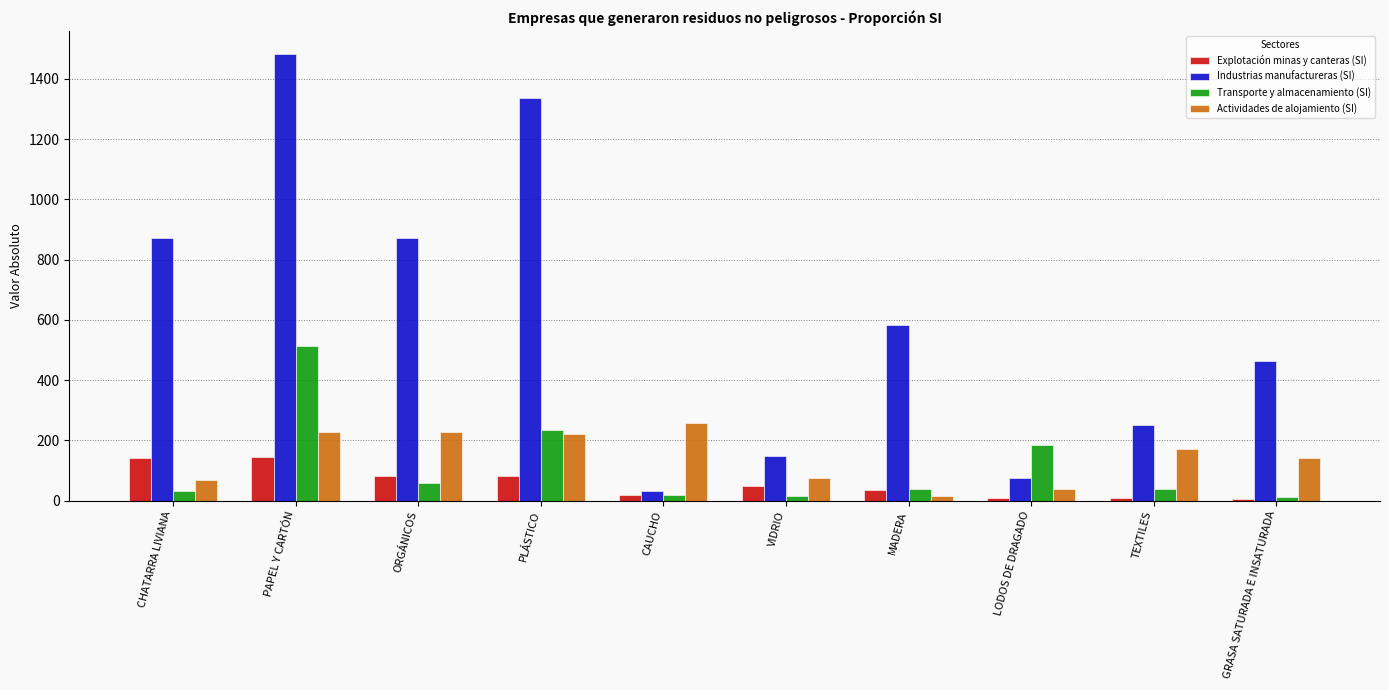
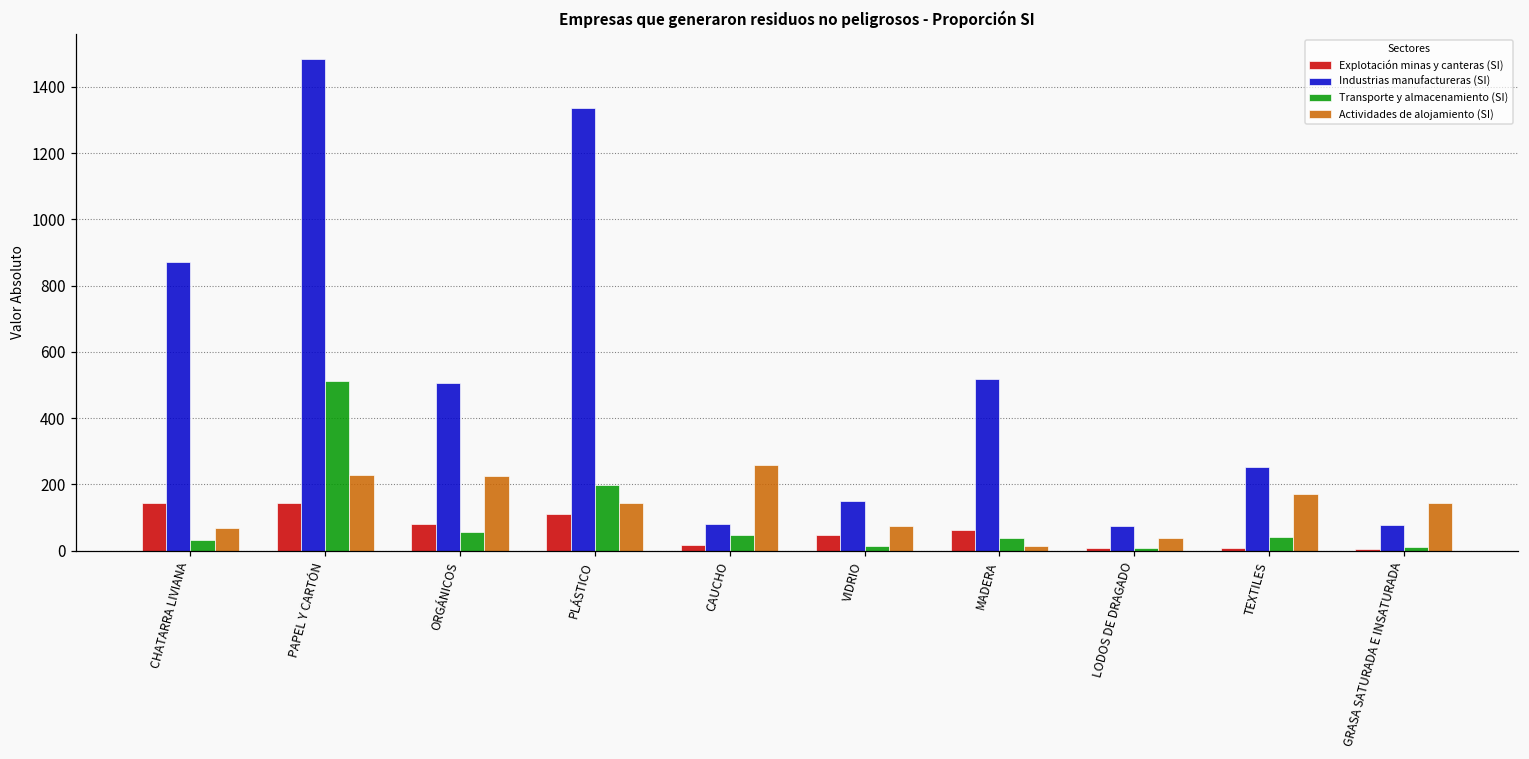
  {
    "Explotación minas y canteras (SI)": {
      "CHATARRA LIVIANA": 140,
      "PAPEL Y CARTÓN": 140,
      "ORGÁNICOS": 80,
-     "PLÁSTICO": 80,
+     "PLÁSTICO": 110,
      "CAUCHO": 20,
      "VIDRIO": 50,
-     "MADERA": 30
+     "MADERA": 60
    },
    "Industrias manufactureras (SI)": {
      "CHATARRA LIVIANA": 870,
      "PAPEL Y CARTÓN": 1480,
-     "ORGÁNICOS": 870,
+     "ORGÁNICOS": 510,
      "PLÁSTICO": 1340,
-     "CAUCHO": 30,
+     "CAUCHO": 80,
      "VIDRIO": 150,
-     "MADERA": 580,
+     "MADERA": 520,
      "LODOS DE DRAGADO": 70,
      "TEXTILES": 250,
-     "GRASA SATURADA E INSATURADA": 460
+     "GRASA SATURADA E INSATURADA": 80
    },
    "Transporte y almacenamiento (SI)": {
      "CHATARRA LIVIANA": 30,
      "PAPEL Y CARTÓN": 510,
      "ORGÁNICOS": 60,
-     "PLÁSTICO": 240,
-     "CAUCHO": 20,
+     "PLÁSTICO": 200,
+     "CAUCHO": 50,
      "VIDRIO": 20,
      "MADERA": 40,
-     "LODOS DE DRAGADO": 180,
+     "LODOS DE DRAGADO": 10,
      "TEXTILES": 40,
      "GRASA SATURADA E INSATURADA": 10
    },
    "Actividades de alojamiento (SI)": {
      "CHATARRA LIVIANA": 70,
      "PAPEL Y CARTÓN": 230,
      "ORGÁNICOS": 230,
-     "PLÁSTICO": 220,
+     "PLÁSTICO": 140,
      "CAUCHO": 260,
      "VIDRIO": 70,
      "MADERA": 20,
      "LODOS DE DRAGADO": 40,
      "TEXTILES": 170,
      "GRASA SATURADA E INSATURADA": 140
    }
  }
